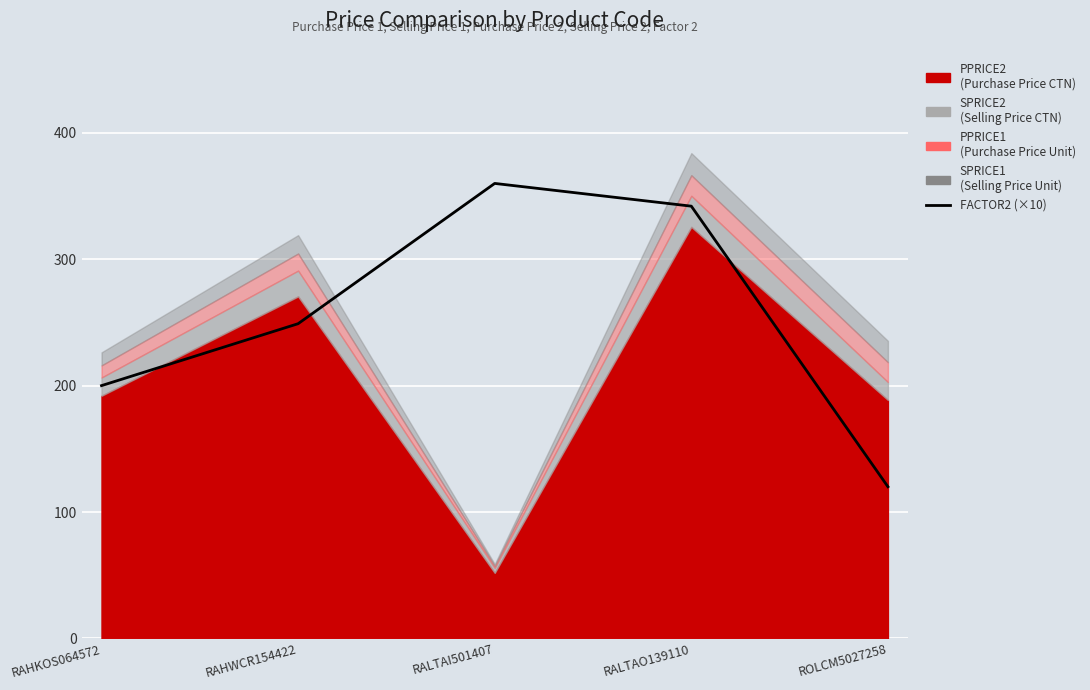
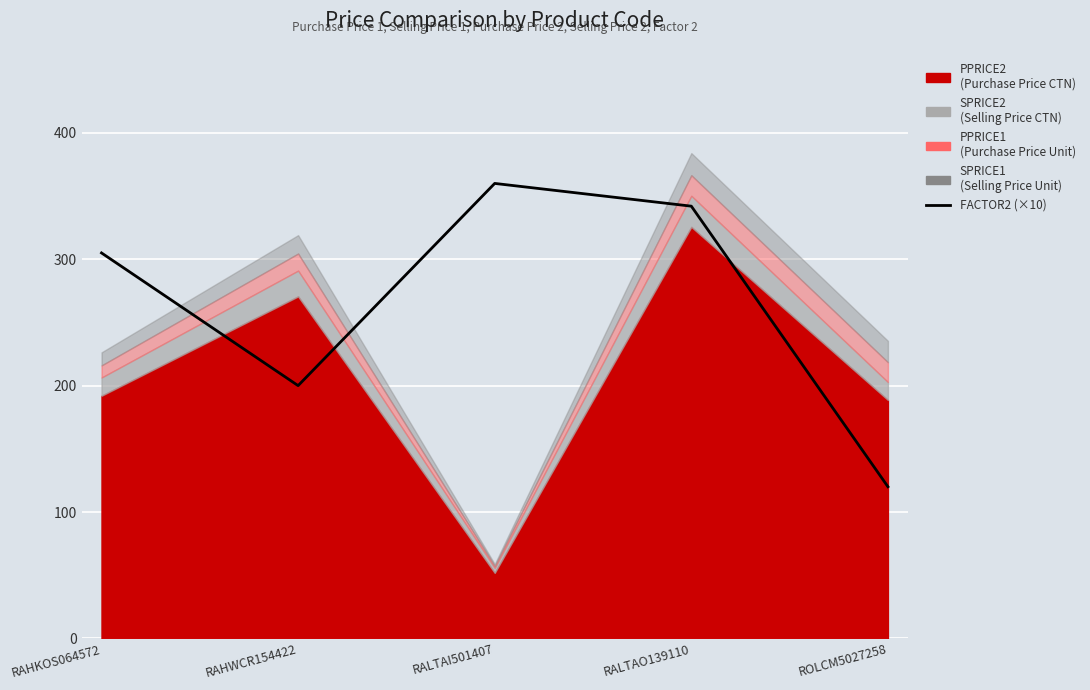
  {
    "FACTOR2 (×10)": {
-     "RAHKOS064572": 200,
-     "RAHWCR154422": 249,
+     "RAHKOS064572": 305,
+     "RAHWCR154422": 200,
      "RALTAI501407": 360,
      "RALTAO139110": 342,
      "ROLCM5027258": 120
    }
  }
